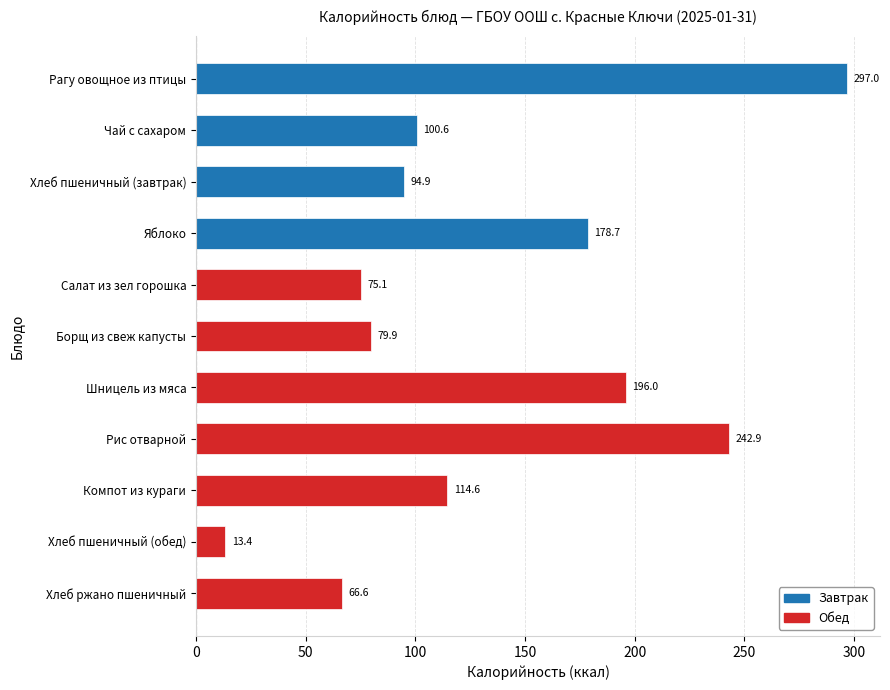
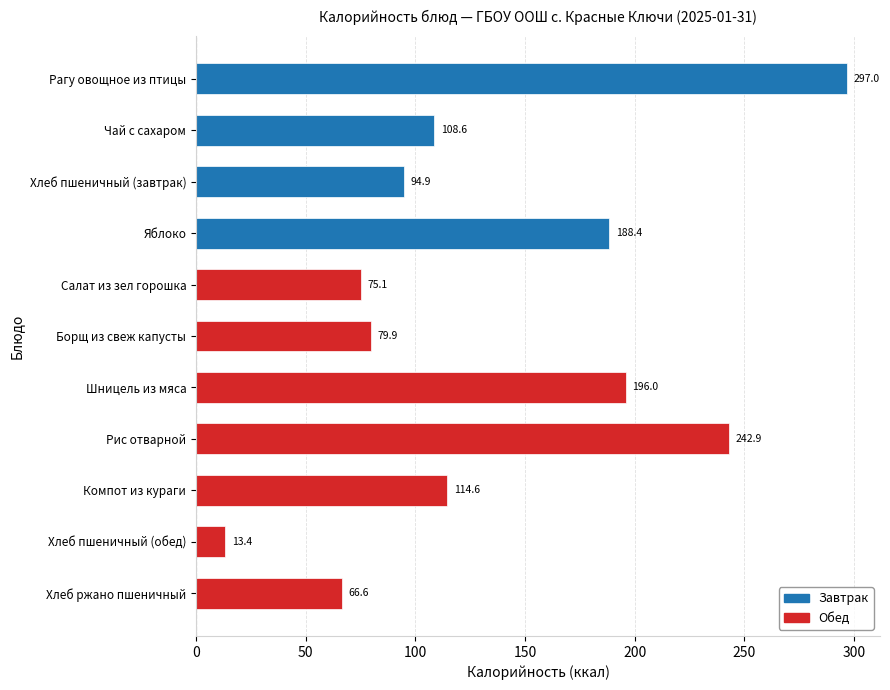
  {
    "Рагу овощное из птицы": 297.0,
-   "Чай с сахаром": 100.6,
+   "Чай с сахаром": 108.6,
    "Хлеб пшеничный (завтрак)": 94.9,
-   "Яблоко": 178.7,
+   "Яблоко": 188.4,
    "Салат из зел горошка": 75.1,
    "Борщ из свеж капусты": 79.9,
    "Шницель из мяса": 196.0,
    "Рис отварной": 242.9,
    "Компот из кураги": 114.6,
    "Хлеб пшеничный (обед)": 13.4,
    "Хлеб ржано пшеничный": 66.6
  }
